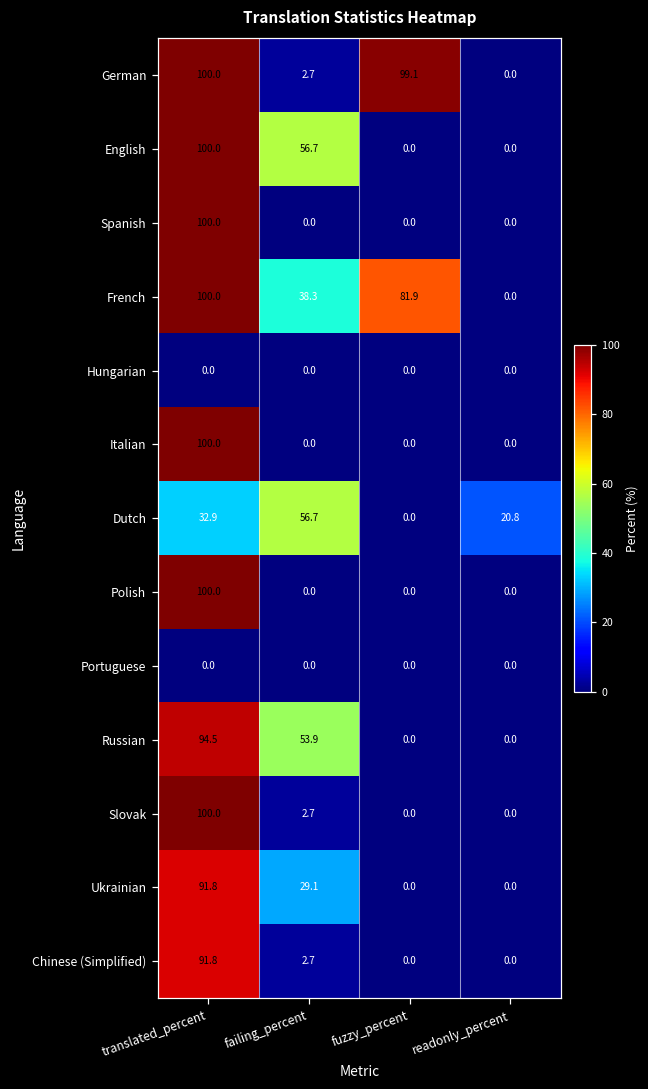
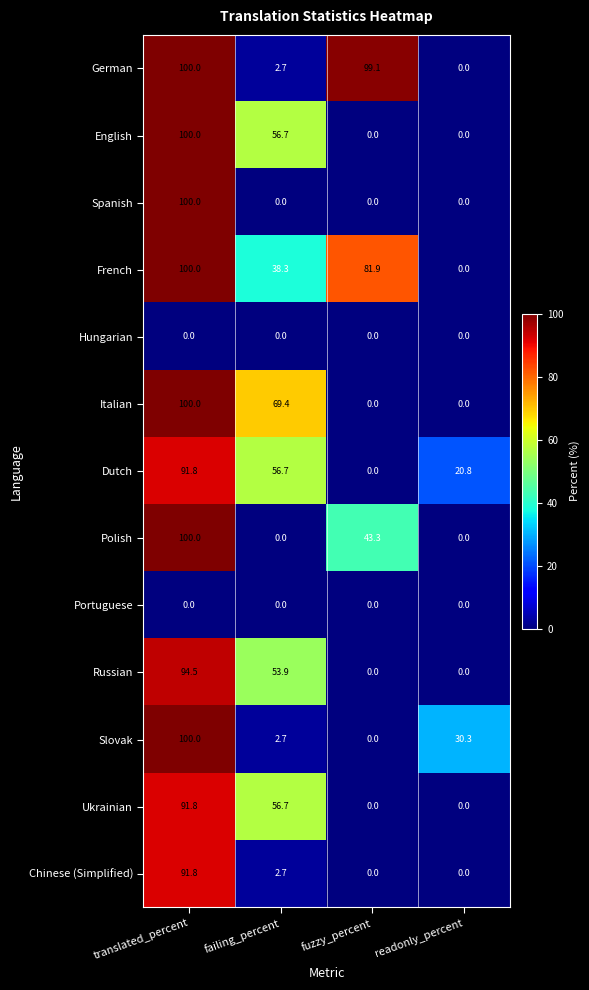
  {
    "German": {
      "translated_percent": 100.0,
      "failing_percent": 2.7,
      "fuzzy_percent": 99.1,
      "readonly_percent": 0.0
    },
    "English": {
      "translated_percent": 100.0,
      "failing_percent": 56.7,
      "fuzzy_percent": 0.0,
      "readonly_percent": 0.0
    },
    "Spanish": {
      "translated_percent": 100.0,
      "failing_percent": 0.0,
      "fuzzy_percent": 0.0,
      "readonly_percent": 0.0
    },
    "French": {
      "translated_percent": 100.0,
      "failing_percent": 38.3,
      "fuzzy_percent": 81.9,
      "readonly_percent": 0.0
    },
    "Hungarian": {
      "translated_percent": 0.0,
      "failing_percent": 0.0,
      "fuzzy_percent": 0.0,
      "readonly_percent": 0.0
    },
    "Italian": {
      "translated_percent": 100.0,
-     "failing_percent": 0.0,
+     "failing_percent": 69.4,
      "fuzzy_percent": 0.0,
      "readonly_percent": 0.0
    },
    "Dutch": {
-     "translated_percent": 32.9,
+     "translated_percent": 91.8,
      "failing_percent": 56.7,
      "fuzzy_percent": 0.0,
      "readonly_percent": 20.8
    },
    "Polish": {
      "translated_percent": 100.0,
      "failing_percent": 0.0,
-     "fuzzy_percent": 0.0,
+     "fuzzy_percent": 43.3,
      "readonly_percent": 0.0
    },
    "Portuguese": {
      "translated_percent": 0.0,
      "failing_percent": 0.0,
      "fuzzy_percent": 0.0,
      "readonly_percent": 0.0
    },
    "Russian": {
      "translated_percent": 94.5,
      "failing_percent": 53.9,
      "fuzzy_percent": 0.0,
      "readonly_percent": 0.0
    },
    "Slovak": {
      "translated_percent": 100.0,
      "failing_percent": 2.7,
      "fuzzy_percent": 0.0,
-     "readonly_percent": 0.0
+     "readonly_percent": 30.3
    },
    "Ukrainian": {
      "translated_percent": 91.8,
-     "failing_percent": 29.1,
+     "failing_percent": 56.7,
      "fuzzy_percent": 0.0,
      "readonly_percent": 0.0
    },
    "Chinese (Simplified)": {
      "translated_percent": 91.8,
      "failing_percent": 2.7,
      "fuzzy_percent": 0.0,
      "readonly_percent": 0.0
    }
  }
